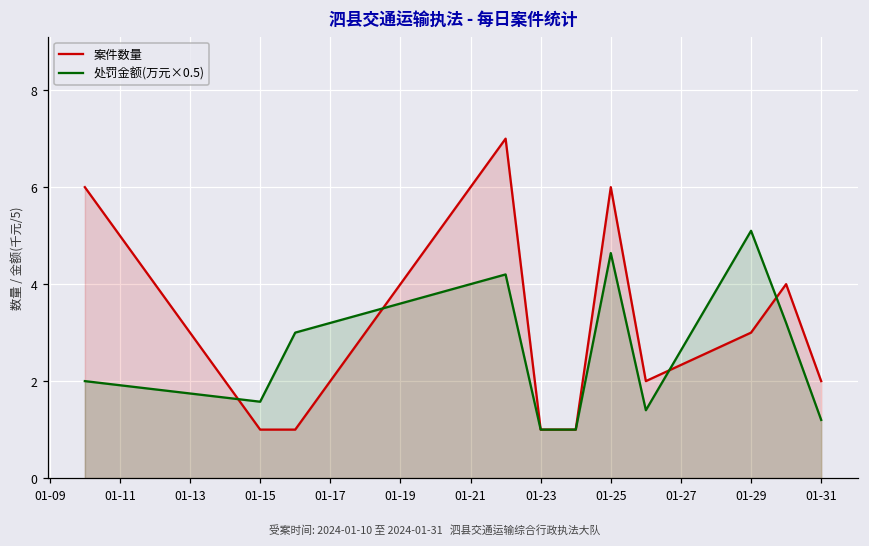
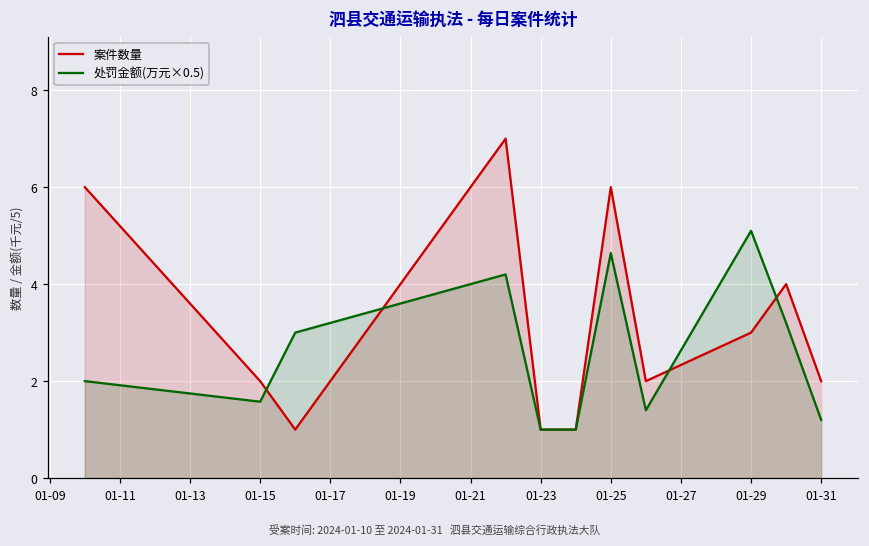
  {
    "案件数量": {
-     "01-15": 1,
+     "01-15": 2,
      "01-25": 6,
      "01-29": 3,
      "01-31": 2
    },
    "处罚金额(万元×0.5)": {
      "01-15": 1.6,
      "01-25": 4.6,
      "01-29": 5.1,
      "01-31": 1.2
    }
  }
